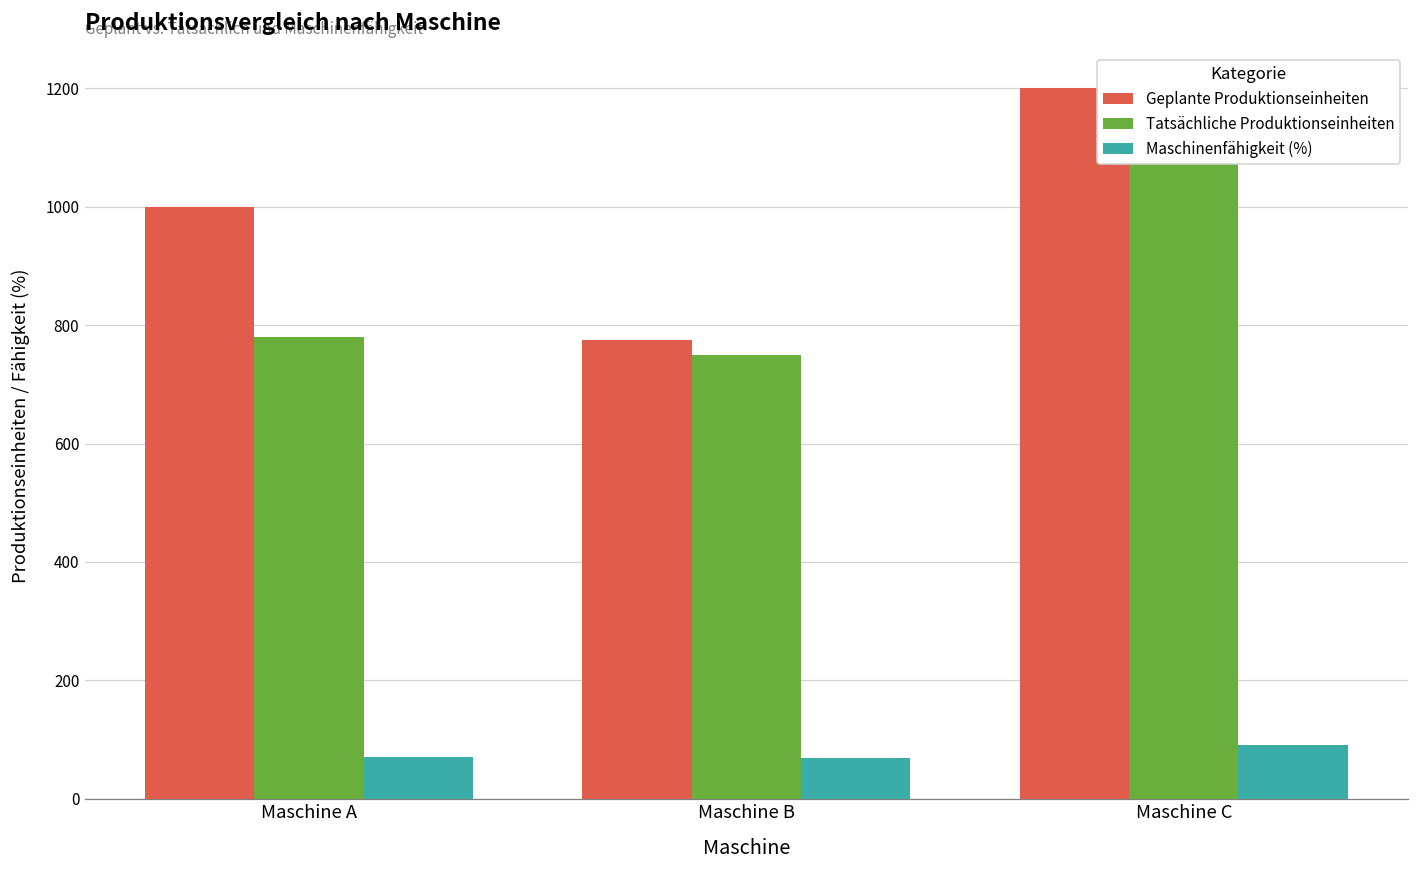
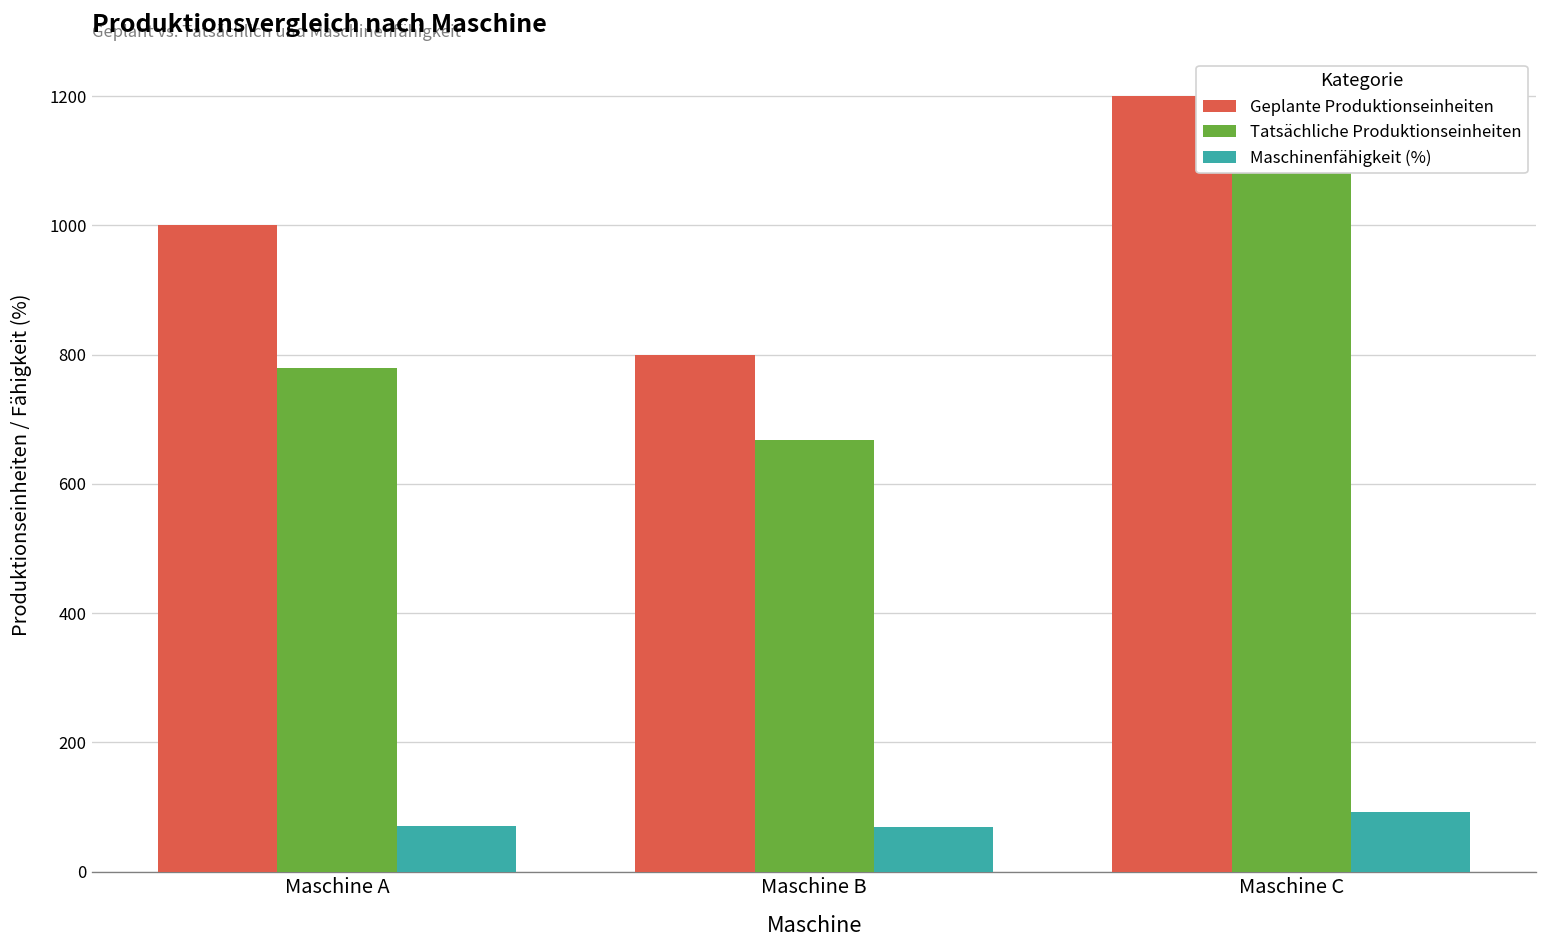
  {
    "Geplante Produktionseinheiten": {
      "Maschine A": 1000,
-     "Maschine B": 780,
+     "Maschine B": 800,
      "Maschine C": 1200
    },
    "Tatsächliche Produktionseinheiten": {
      "Maschine A": 780,
-     "Maschine B": 750
+     "Maschine B": 670
    },
    "Maschinenfähigkeit (%)": {
      "Maschine A": 70,
      "Maschine B": 70,
      "Maschine C": 90
    }
  }
